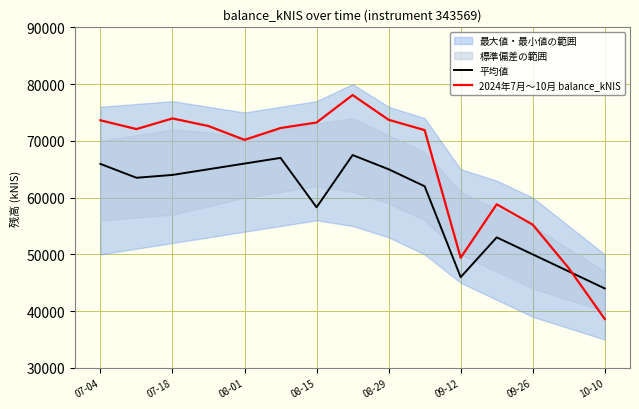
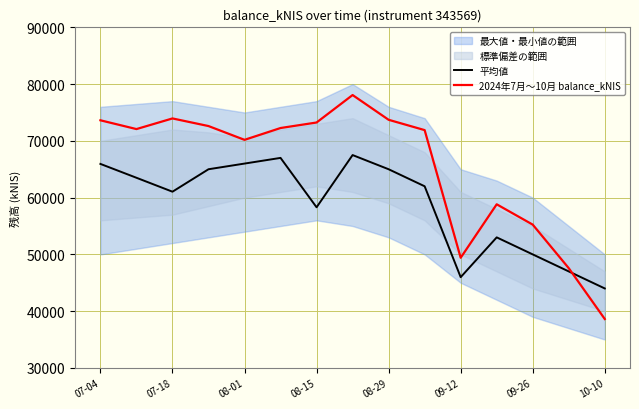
  {
    "平均値": {
      "07-04": 66000,
-     "07-18": 64000,
+     "07-18": 61000,
      "08-01": 66000,
      "08-15": 58000,
      "08-29": 65000,
      "09-12": 46000,
      "09-26": 50000,
      "10-10": 44000
    },
    "2024年7月～10月 balance_kNIS": {
      "07-04": 74000,
      "07-18": 74000,
      "08-29": 74000,
      "09-12": 49000,
      "10-10": 39000
    }
  }
